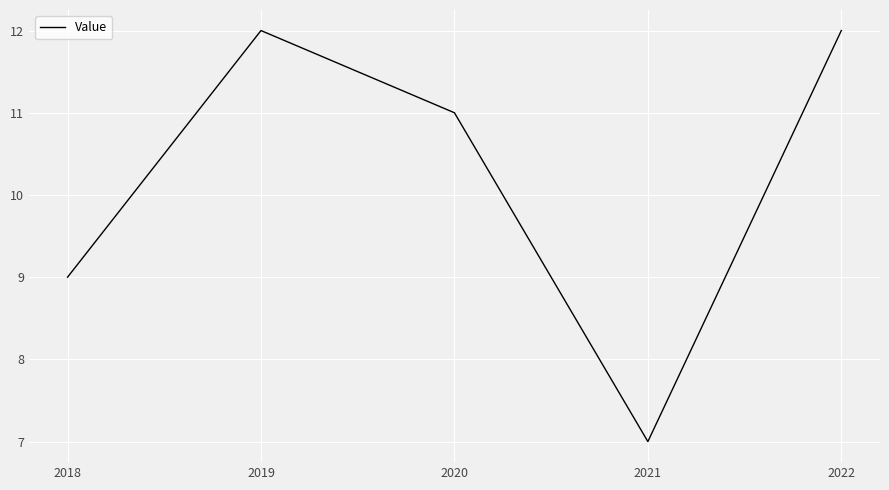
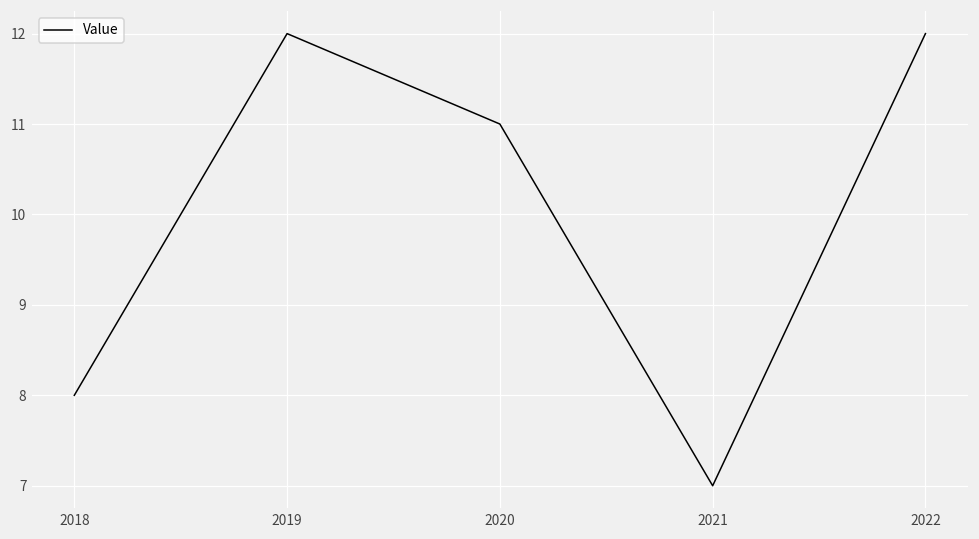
  {
-   "2018": 9,
+   "2018": 8,
    "2019": 12,
    "2020": 11,
    "2021": 7,
    "2022": 12
  }
